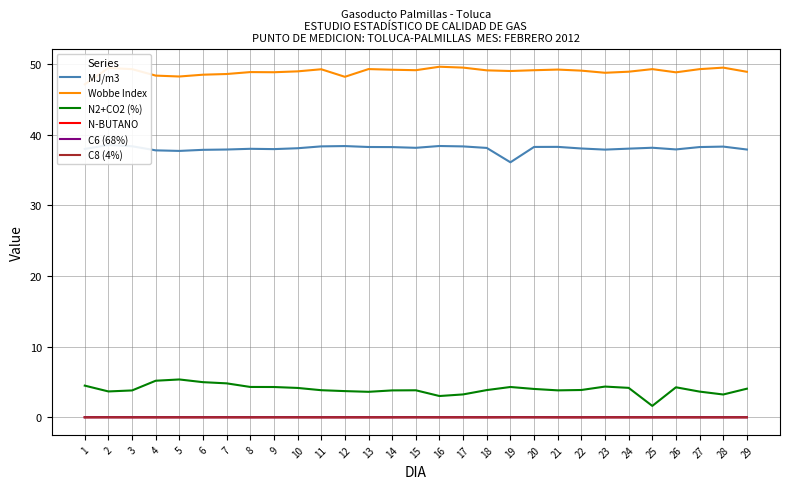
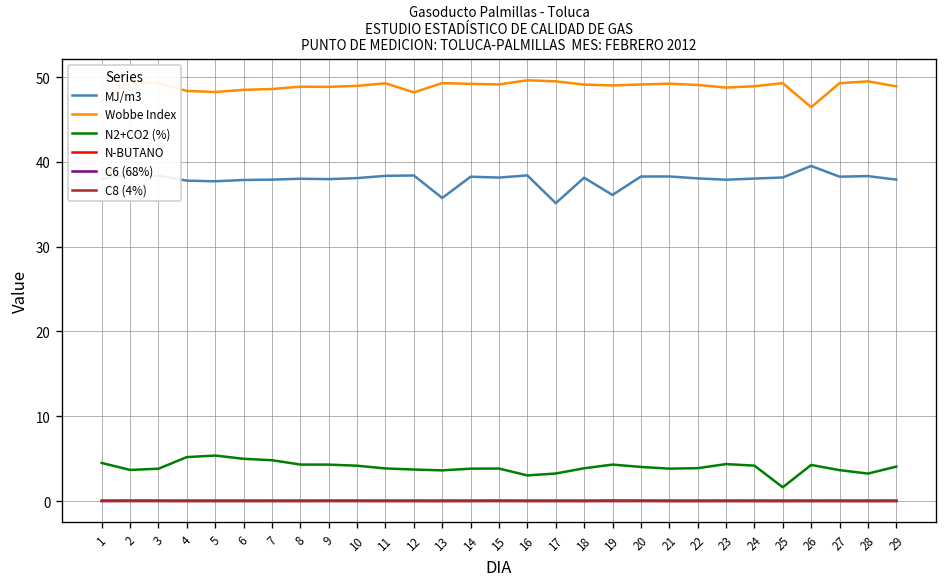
  {
    "MJ/m3": {
      "4": 38,
      "5": 38,
      "6": 38,
      "7": 38,
      "8": 38,
      "9": 38,
      "10": 38,
      "11": 38,
      "12": 38,
-     "13": 38,
+     "13": 36,
      "14": 38,
      "15": 38,
      "16": 38,
-     "17": 38,
+     "17": 35,
      "18": 38,
      "19": 36,
      "20": 38,
      "21": 38,
      "22": 38,
      "23": 38,
      "24": 38,
      "25": 38,
-     "26": 38,
+     "26": 40,
      "27": 38,
      "28": 38,
      "29": 38
    },
    "Wobbe Index": {
      "4": 48,
      "5": 48,
      "6": 48,
      "7": 49,
      "8": 49,
      "9": 49,
      "10": 49,
      "11": 49,
      "12": 48,
      "13": 49,
      "14": 49,
      "15": 49,
      "16": 50,
      "17": 50,
      "18": 49,
      "19": 49,
      "20": 49,
      "21": 49,
      "22": 49,
      "23": 49,
      "24": 49,
      "25": 49,
-     "26": 49,
+     "26": 46,
      "27": 49,
      "28": 49,
      "29": 49
    },
    "N2+CO2 (%)": {
      "1": 4,
      "2": 4,
      "3": 4,
      "4": 5,
      "5": 5,
      "6": 5,
      "7": 5,
      "8": 4,
      "9": 4,
      "10": 4,
      "11": 4,
      "12": 4,
      "13": 4,
      "14": 4,
      "15": 4,
      "16": 3,
      "17": 3,
      "18": 4,
      "19": 4,
      "20": 4,
      "21": 4,
      "22": 4,
      "23": 4,
      "24": 4,
      "25": 2,
      "26": 4,
      "27": 4,
      "28": 3,
      "29": 4
    },
    "C8 (4%)": {
      "1": 0,
      "2": 0,
      "3": 0,
      "4": 0,
      "5": 0,
      "6": 0,
      "7": 0,
      "8": 0,
      "9": 0,
      "10": 0,
      "11": 0,
      "12": 0,
      "13": 0,
      "14": 0,
      "15": 0,
      "16": 0,
      "17": 0,
      "18": 0,
      "19": 0,
      "20": 0,
      "21": 0,
      "22": 0,
      "23": 0,
      "24": 0,
      "25": 0,
      "26": 0,
      "27": 0,
      "28": 0,
      "29": 0
    }
  }
